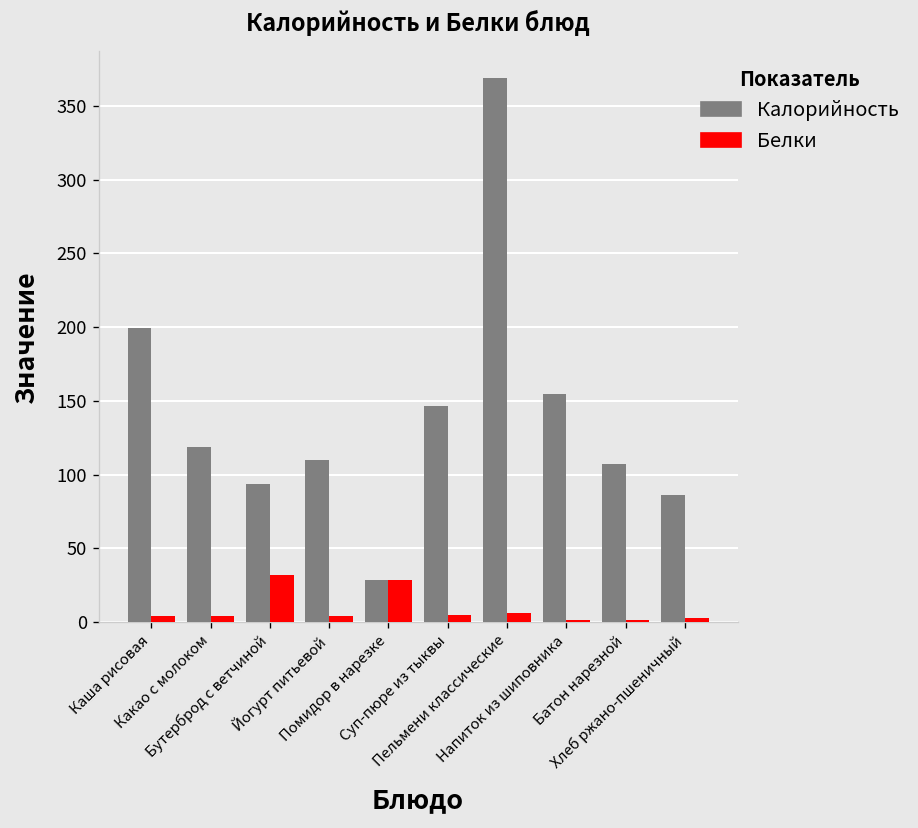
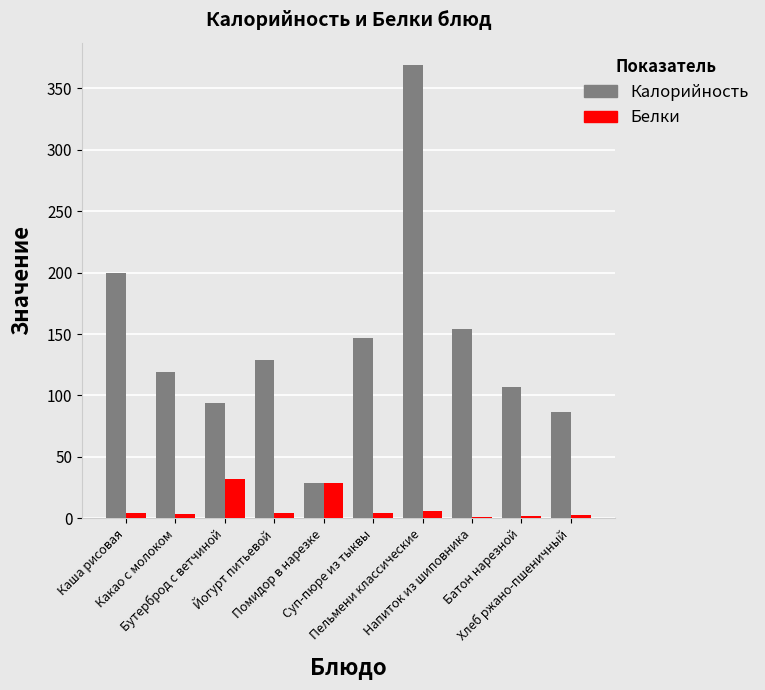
  {
    "Калорийность": {
      "Каша рисовая": 200,
      "Какао с молоком": 119,
      "Бутерброд с ветчиной": 94,
-     "Йогурт питьевой": 110,
+     "Йогурт питьевой": 129,
      "Помидор в нарезке": 29,
      "Суп-пюре из тыквы": 147,
      "Пельмени классические": 369,
      "Напиток из шиповника": 154,
      "Батон нарезной": 107,
      "Хлеб ржано-пшеничный": 86
    },
    "Белки": {
      "Каша рисовая": 4,
      "Какао с молоком": 4,
      "Бутерброд с ветчиной": 32,
      "Йогурт питьевой": 4,
      "Помидор в нарезке": 28,
      "Суп-пюре из тыквы": 5,
      "Пельмени классические": 6,
      "Хлеб ржано-пшеничный": 3
    }
  }
